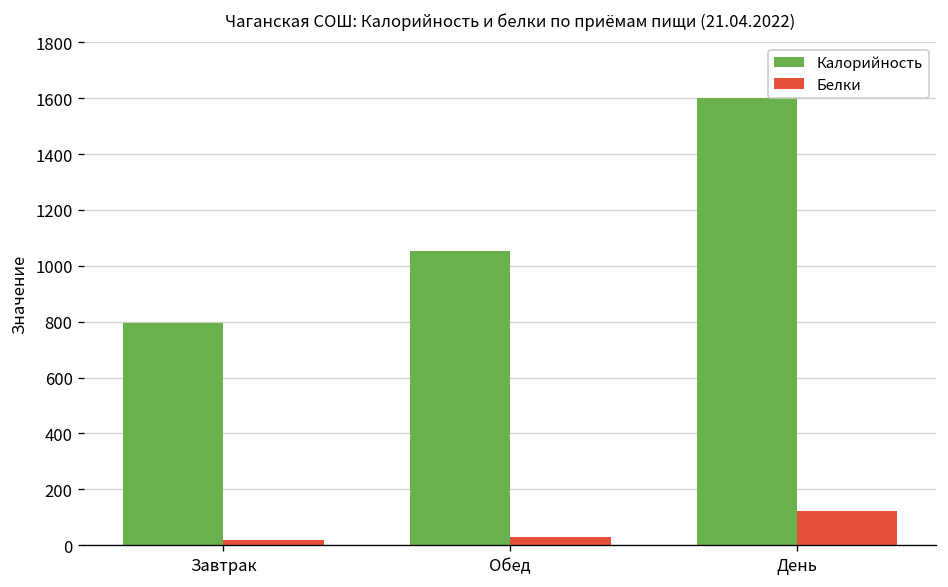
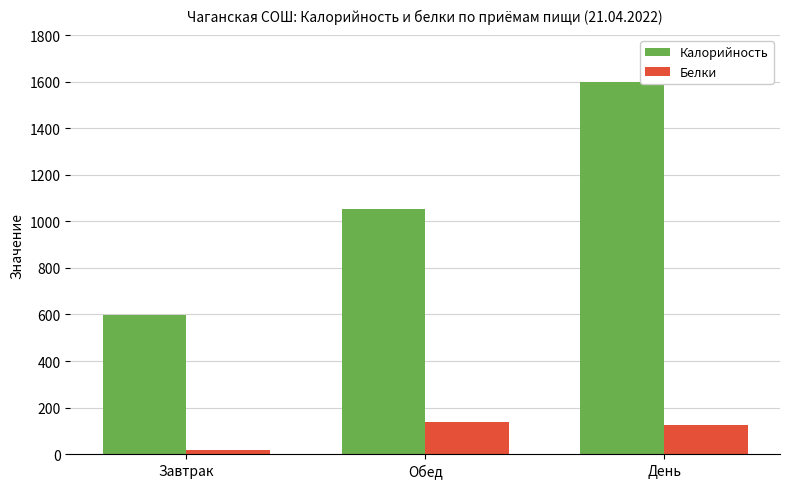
  {
    "Калорийность": {
-     "Завтрак": 800,
+     "Завтрак": 600,
      "Обед": 1050,
      "День": 1600
    },
    "Белки": {
      "Завтрак": 20,
-     "Обед": 30,
+     "Обед": 140,
      "День": 120
    }
  }
